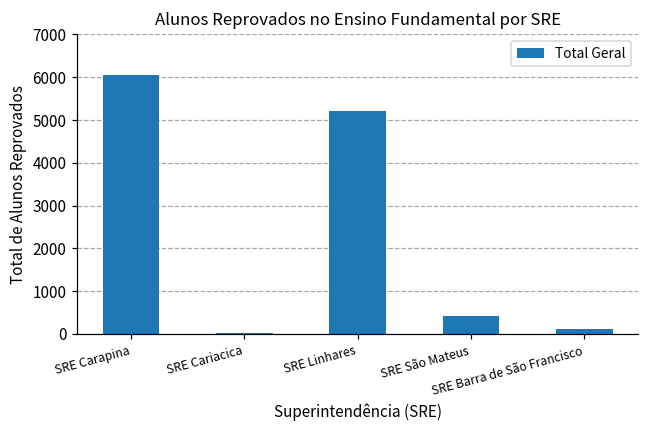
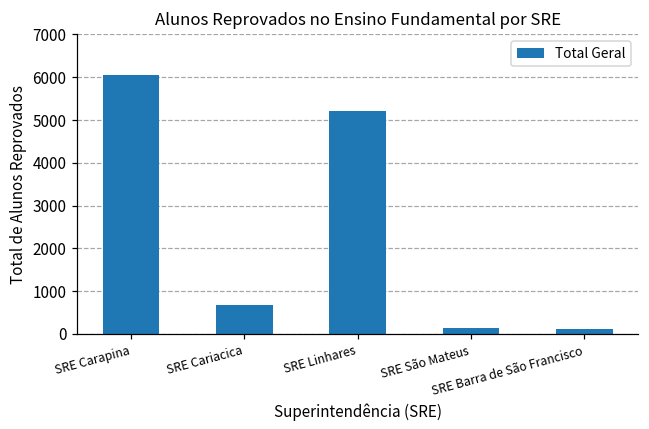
  {
    "SRE Carapina": 6100,
-   "SRE Cariacica": 0,
+   "SRE Cariacica": 700,
    "SRE Linhares": 5200,
-   "SRE São Mateus": 400,
+   "SRE São Mateus": 100,
    "SRE Barra de São Francisco": 100
  }
